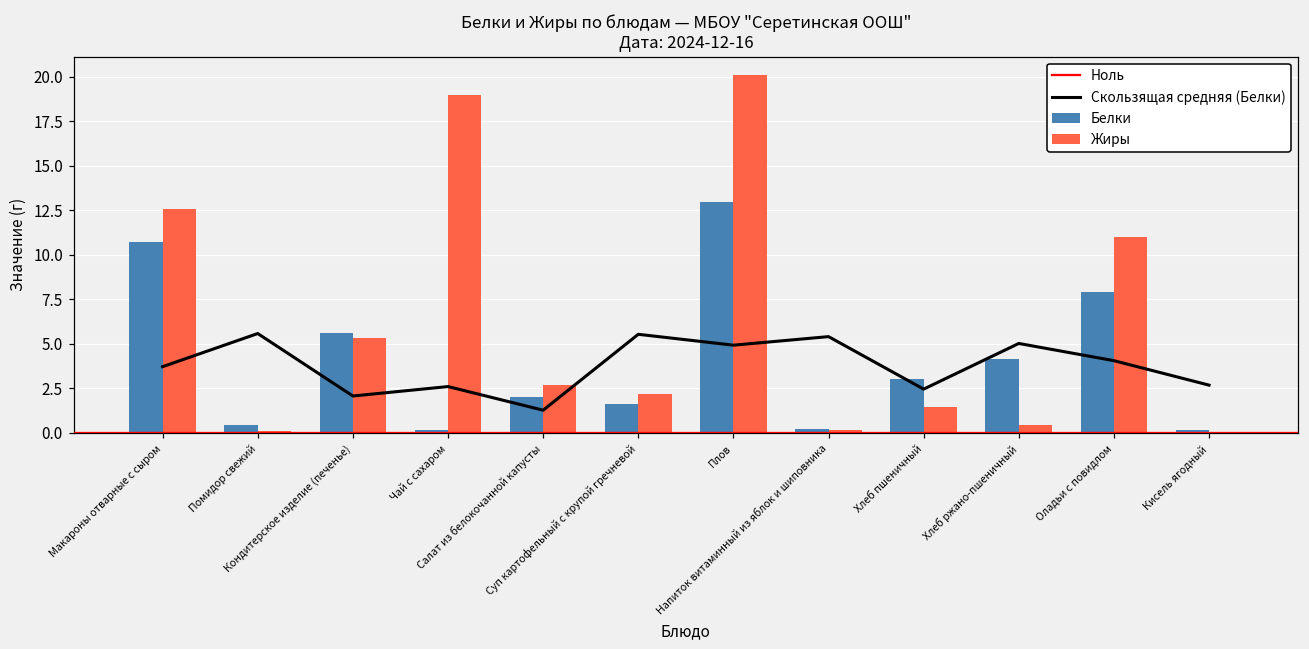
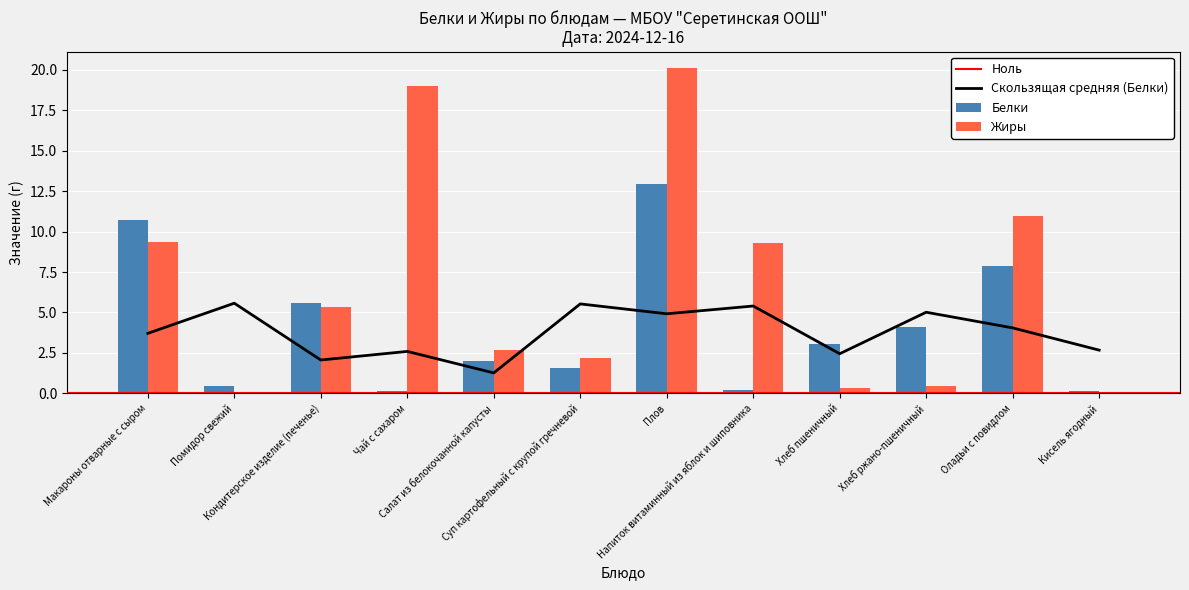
  {
    "Белки": {
      "Макароны отварные с сыром": 10.7,
      "Помидор свежий": 0.4,
      "Кондитерское изделие (печенье)": 5.6,
      "Чай с сахаром": 0.2,
      "Салат из белокочанной капусты": 2.0,
      "Суп картофельный с крупой гречневой": 1.6,
      "Плов": 13.0,
      "Напиток витаминный из яблок и шиповника": 0.2,
      "Хлеб пшеничный": 3.0,
      "Хлеб ржано-пшеничный": 4.1,
      "Оладьи с повидлом": 7.9
    },
    "Скользящая средняя (Белки)": {
      "Макароны отварные с сыром": 3.7,
      "Помидор свежий": 5.6,
      "Кондитерское изделие (печенье)": 2.1,
      "Чай с сахаром": 2.6,
      "Салат из белокочанной капусты": 1.3,
      "Суп картофельный с крупой гречневой": 5.5,
      "Плов": 4.9,
      "Напиток витаминный из яблок и шиповника": 5.4,
      "Хлеб пшеничный": 2.5,
      "Хлеб ржано-пшеничный": 5.0,
      "Оладьи с повидлом": 4.1,
      "Кисель ягодный": 2.7
    },
    "Жиры": {
-     "Макароны отварные с сыром": 12.6,
+     "Макароны отварные с сыром": 9.4,
      "Кондитерское изделие (печенье)": 5.3,
      "Чай с сахаром": 19.0,
      "Салат из белокочанной капусты": 2.7,
      "Суп картофельный с крупой гречневой": 2.2,
      "Плов": 20.1,
-     "Напиток витаминный из яблок и шиповника": 0.2,
-     "Хлеб пшеничный": 1.4,
+     "Напиток витаминный из яблок и шиповника": 9.3,
+     "Хлеб пшеничный": 0.3,
      "Хлеб ржано-пшеничный": 0.4,
      "Оладьи с повидлом": 11.0
    }
  }
